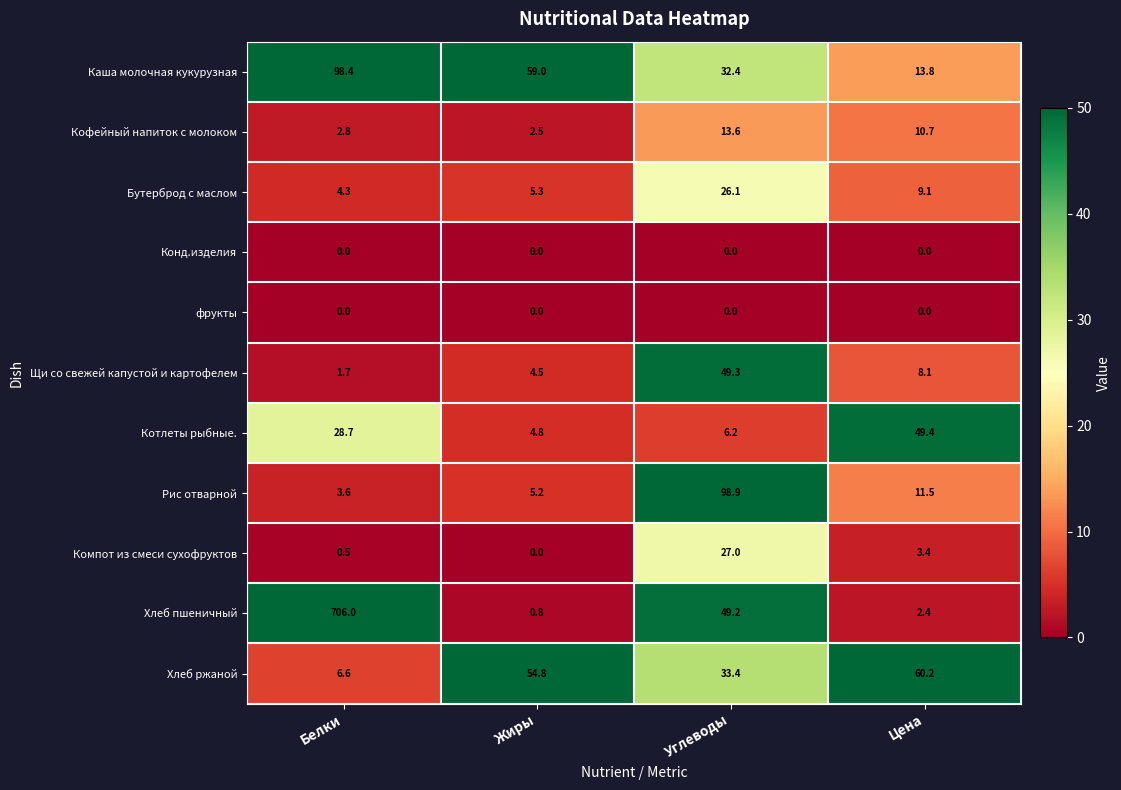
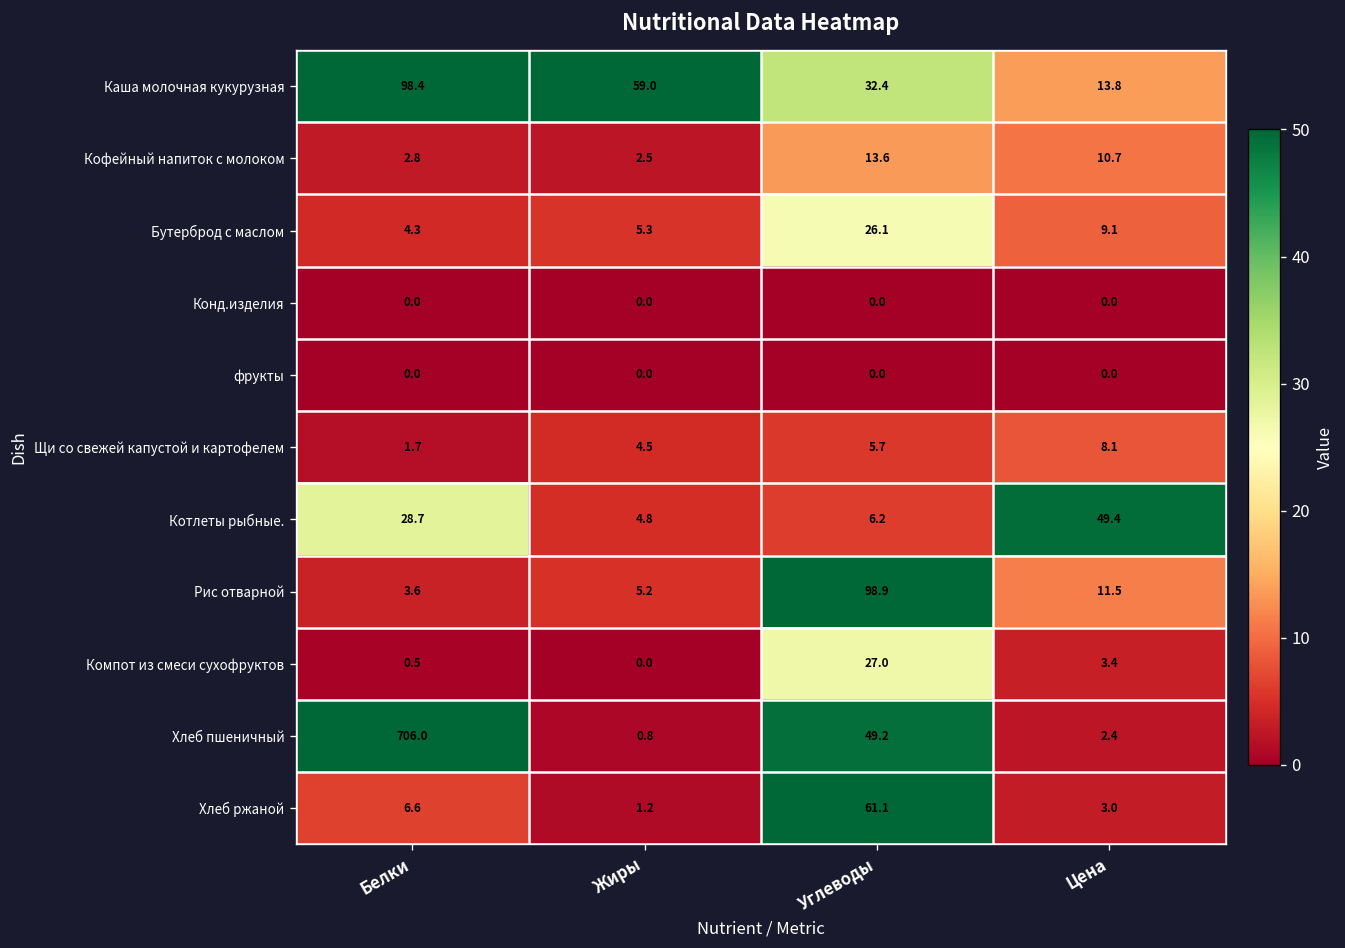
  {
    "Каша молочная кукурузная": {
      "Белки": 98.4,
      "Жиры": 59.0,
      "Углеводы": 32.4,
      "Цена": 13.8
    },
    "Кофейный напиток с молоком": {
      "Белки": 2.8,
      "Жиры": 2.5,
      "Углеводы": 13.6,
      "Цена": 10.7
    },
    "Бутерброд с маслом": {
      "Белки": 4.3,
      "Жиры": 5.3,
      "Углеводы": 26.1,
      "Цена": 9.1
    },
    "Конд.изделия": {
      "Белки": 0.0,
      "Жиры": 0.0,
      "Углеводы": 0.0,
      "Цена": 0.0
    },
    "фрукты": {
      "Белки": 0.0,
      "Жиры": 0.0,
      "Углеводы": 0.0,
      "Цена": 0.0
    },
    "Щи со свежей капустой и картофелем": {
      "Белки": 1.7,
      "Жиры": 4.5,
-     "Углеводы": 49.3,
+     "Углеводы": 5.7,
      "Цена": 8.1
    },
    "Котлеты рыбные.": {
      "Белки": 28.7,
      "Жиры": 4.8,
      "Углеводы": 6.2,
      "Цена": 49.4
    },
    "Рис отварной": {
      "Белки": 3.6,
      "Жиры": 5.2,
      "Углеводы": 98.9,
      "Цена": 11.5
    },
    "Компот из смеси сухофруктов": {
      "Белки": 0.5,
      "Жиры": 0.0,
      "Углеводы": 27.0,
      "Цена": 3.4
    },
    "Хлеб пшеничный": {
      "Белки": 706.0,
      "Жиры": 0.8,
      "Углеводы": 49.2,
      "Цена": 2.4
    },
    "Хлеб ржаной": {
      "Белки": 6.6,
-     "Жиры": 54.8,
-     "Углеводы": 33.4,
-     "Цена": 60.2
+     "Жиры": 1.2,
+     "Углеводы": 61.1,
+     "Цена": 3.0
    }
  }
